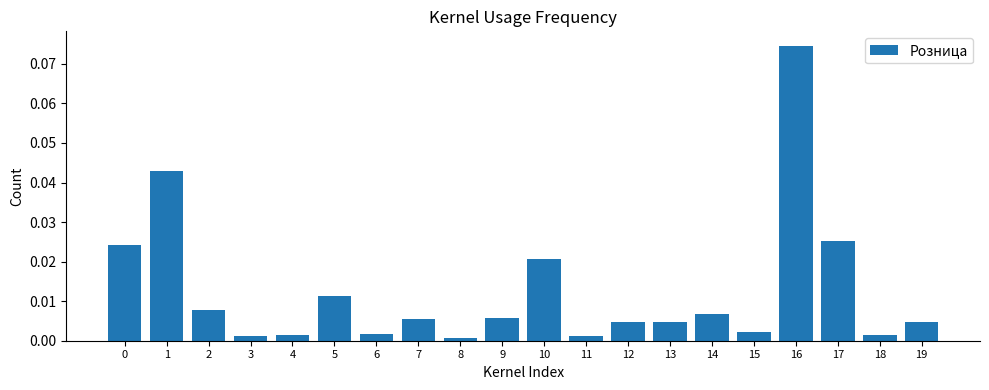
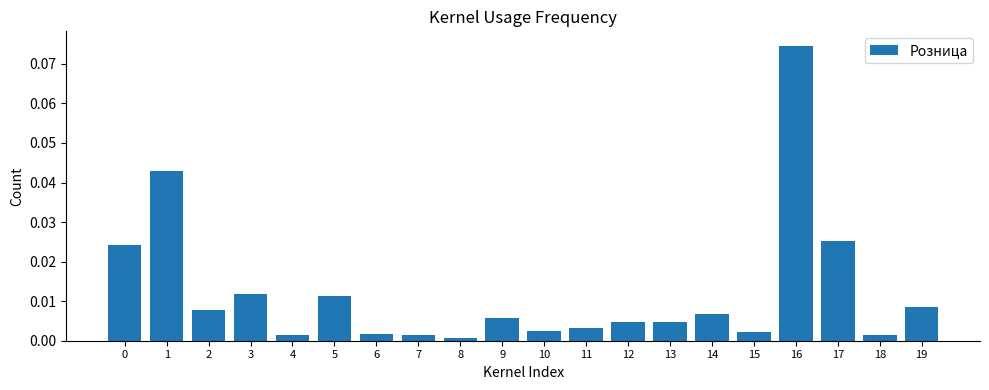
  {
    "0": 0.024,
    "1": 0.043,
    "2": 0.008,
-   "3": 0.001,
+   "3": 0.012,
    "4": 0.001,
    "5": 0.011,
    "6": 0.002,
-   "7": 0.006,
+   "7": 0.001,
    "8": 0.001,
    "9": 0.006,
-   "10": 0.021,
-   "11": 0.001,
+   "10": 0.002,
+   "11": 0.003,
    "12": 0.005,
    "13": 0.005,
    "14": 0.007,
    "15": 0.002,
    "16": 0.075,
    "17": 0.025,
    "18": 0.001,
-   "19": 0.005
+   "19": 0.009
  }
